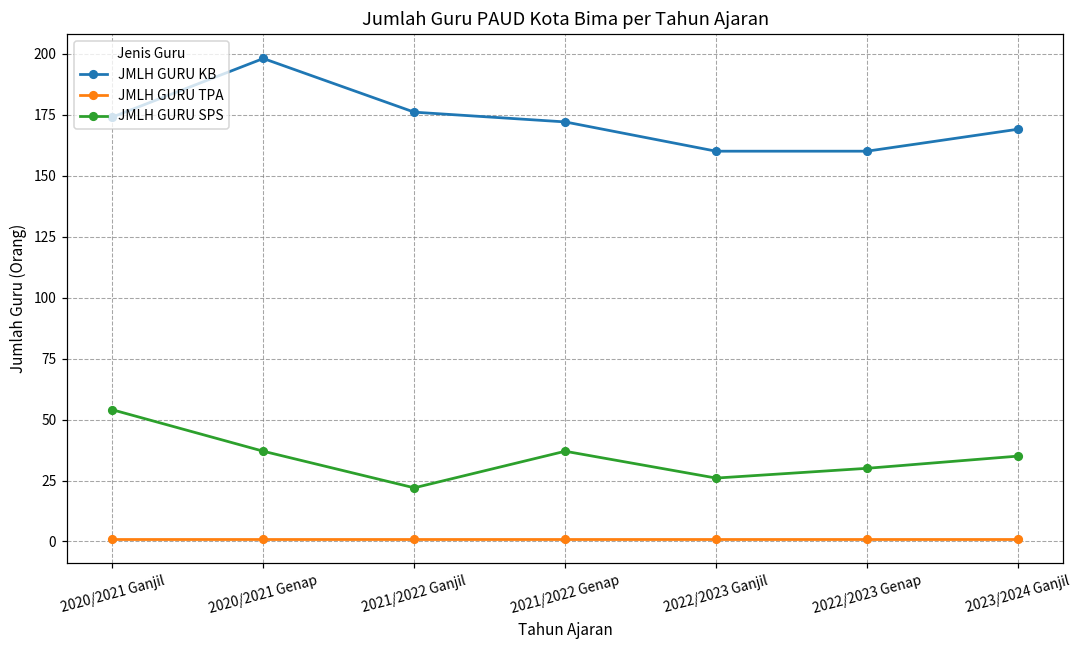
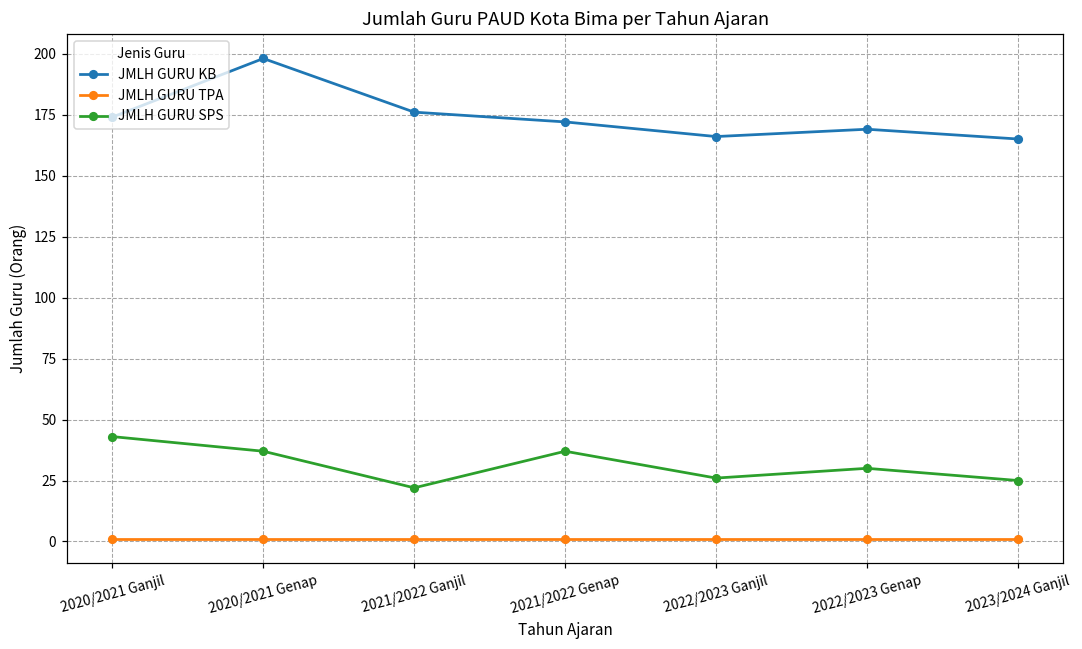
  {
    "JMLH GURU KB": {
      "2020/2021 Genap": 198,
      "2021/2022 Ganjil": 176,
      "2021/2022 Genap": 172,
-     "2022/2023 Ganjil": 160,
-     "2022/2023 Genap": 160,
-     "2023/2024 Ganjil": 169
+     "2022/2023 Ganjil": 166,
+     "2022/2023 Genap": 169,
+     "2023/2024 Ganjil": 165
    },
    "JMLH GURU TPA": {
      "2020/2021 Ganjil": 1,
      "2020/2021 Genap": 1,
      "2021/2022 Ganjil": 1,
      "2021/2022 Genap": 1,
      "2022/2023 Ganjil": 1,
      "2022/2023 Genap": 1,
      "2023/2024 Ganjil": 1
    },
    "JMLH GURU SPS": {
-     "2020/2021 Ganjil": 54,
+     "2020/2021 Ganjil": 43,
      "2020/2021 Genap": 37,
      "2021/2022 Ganjil": 22,
      "2021/2022 Genap": 37,
      "2022/2023 Ganjil": 26,
      "2022/2023 Genap": 30,
-     "2023/2024 Ganjil": 35
+     "2023/2024 Ganjil": 25
    }
  }
